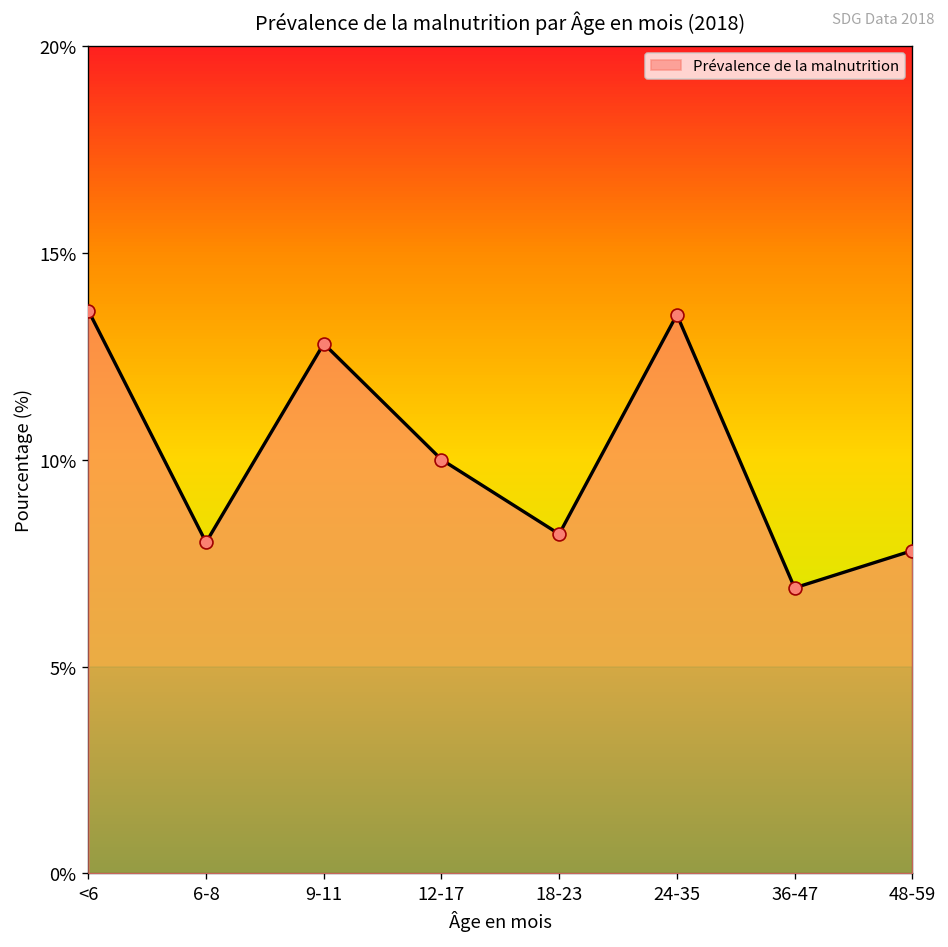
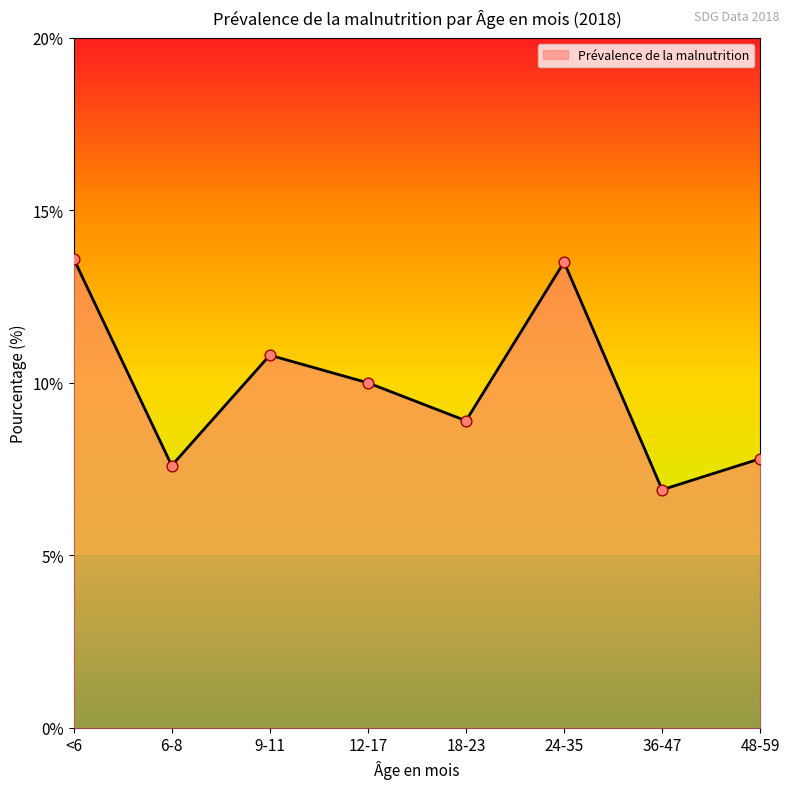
  {
    "<6": "13.6%",
-   "6-8": "8.0%",
-   "9-11": "12.8%",
+   "6-8": "7.6%",
+   "9-11": "10.8%",
    "12-17": "10.0%",
-   "18-23": "8.2%",
+   "18-23": "8.9%",
    "24-35": "13.5%",
    "36-47": "6.9%",
    "48-59": "7.8%"
  }
